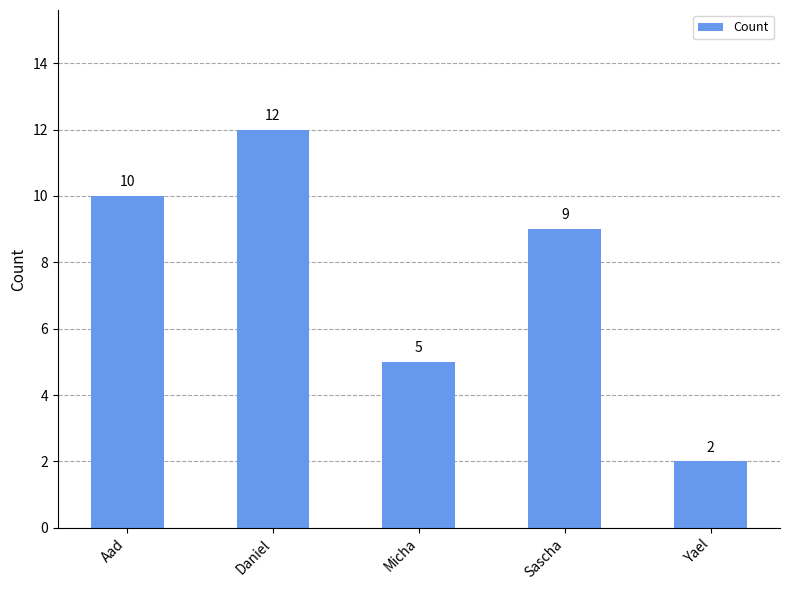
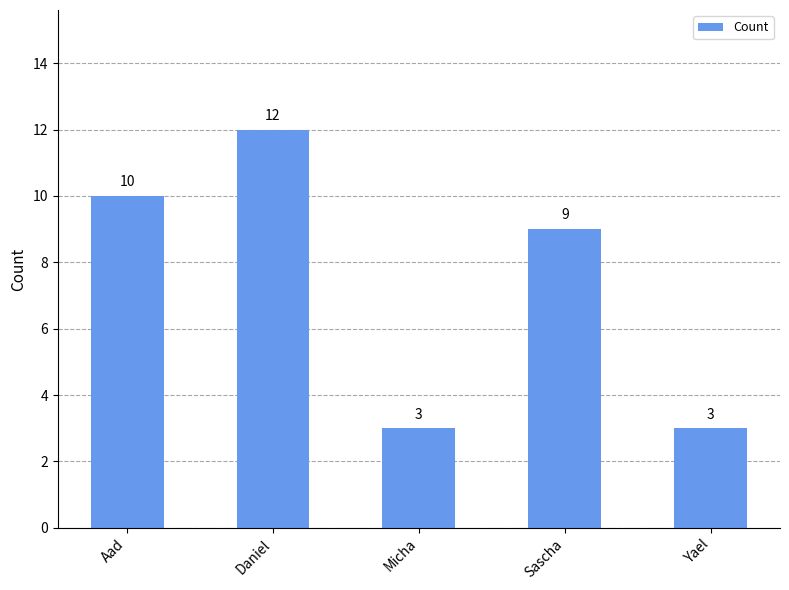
  {
    "Aad": 10,
    "Daniel": 12,
-   "Micha": 5,
+   "Micha": 3,
    "Sascha": 9,
-   "Yael": 2
+   "Yael": 3
  }
